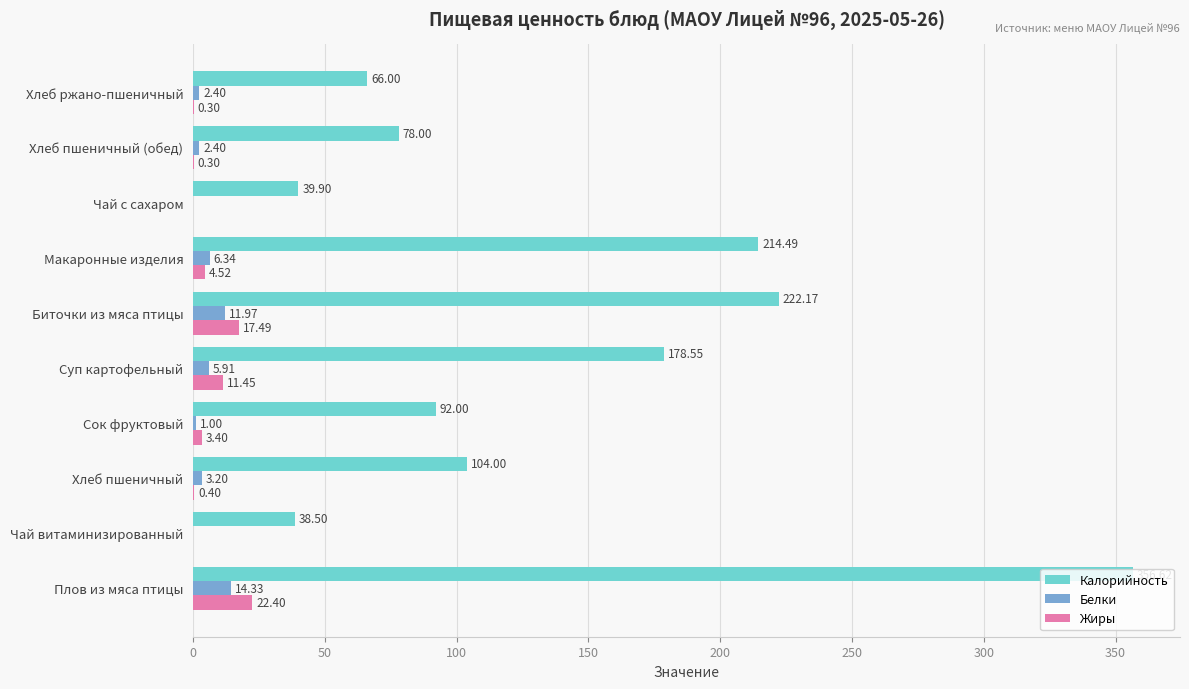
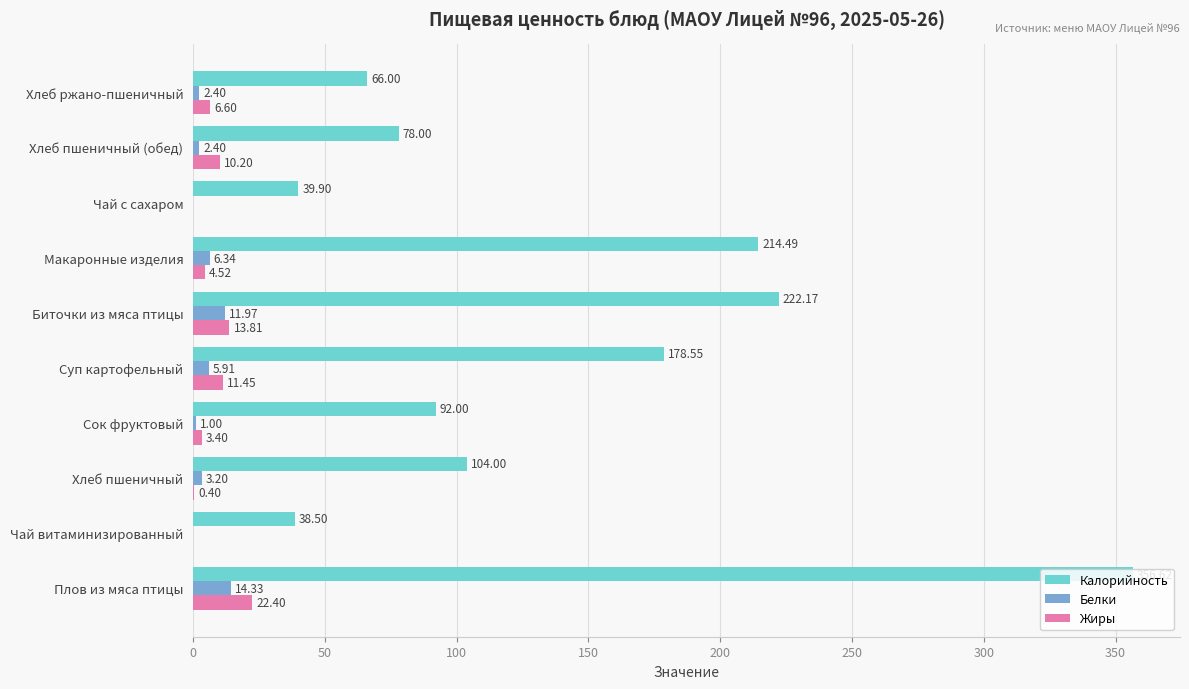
  {
    "Жиры": {
-     "Хлеб ржано-пшеничный": 0.30,
-     "Хлеб пшеничный (обед)": 0.30,
+     "Хлеб ржано-пшеничный": 6.60,
+     "Хлеб пшеничный (обед)": 10.20,
      "Макаронные изделия": 4.52,
-     "Биточки из мяса птицы": 17.49,
+     "Биточки из мяса птицы": 13.81,
      "Суп картофельный": 11.45,
      "Сок фруктовый": 3.40,
      "Хлеб пшеничный": 0.40,
      "Плов из мяса птицы": 22.40
    }
  }
